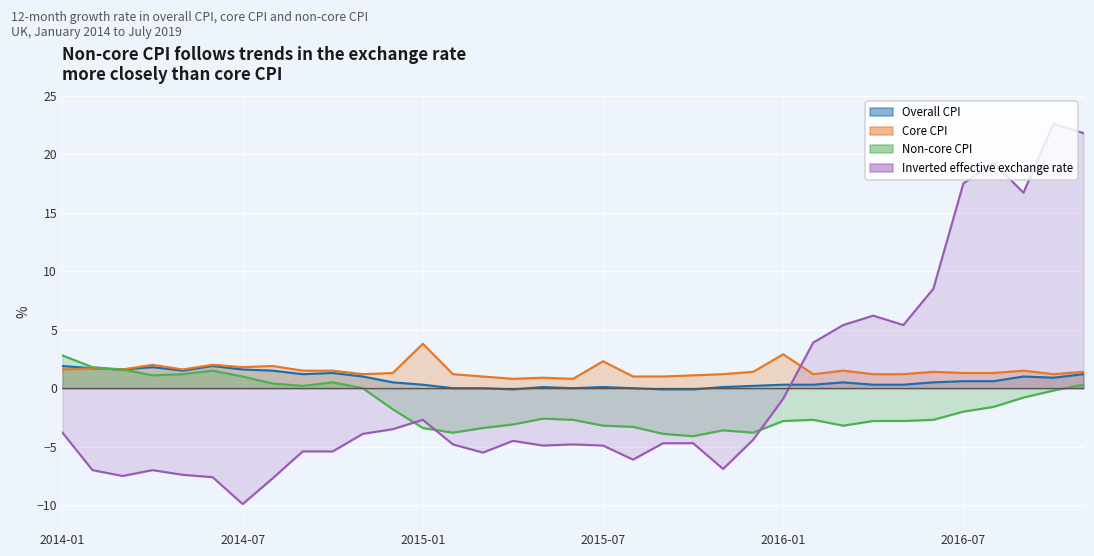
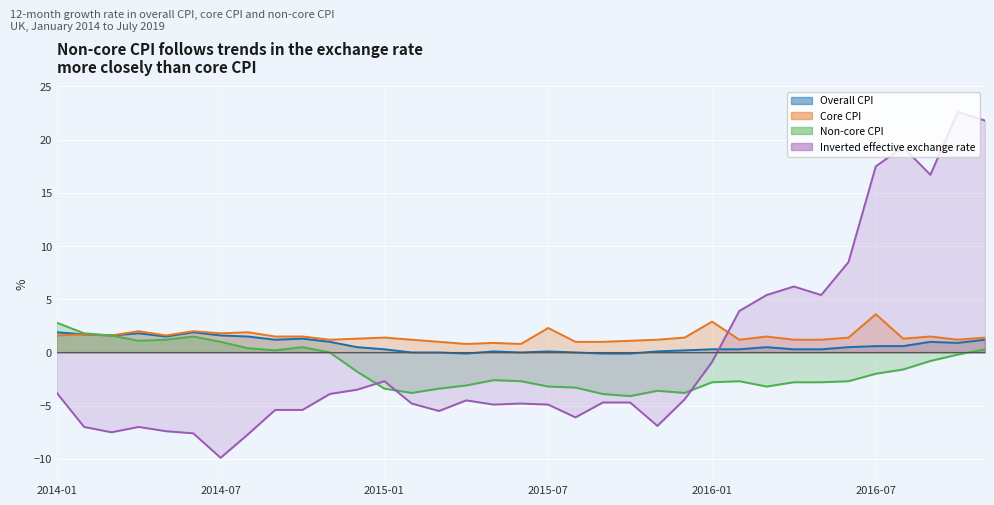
  {
    "Core CPI": {
      "2014-01": 1.6,
-     "2015-01": 3.8,
+     "2015-01": 1.4,
      "2015-07": 2.3,
      "2016-01": 2.9,
-     "2016-07": 1.3
+     "2016-07": 3.6
    }
  }
